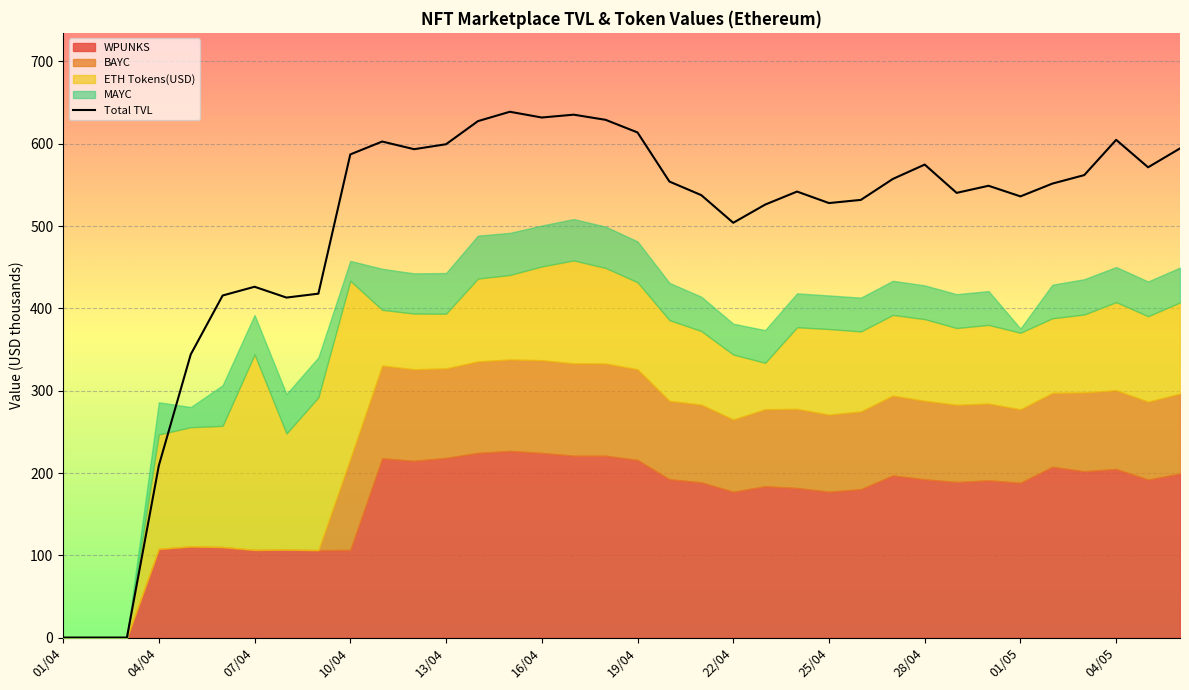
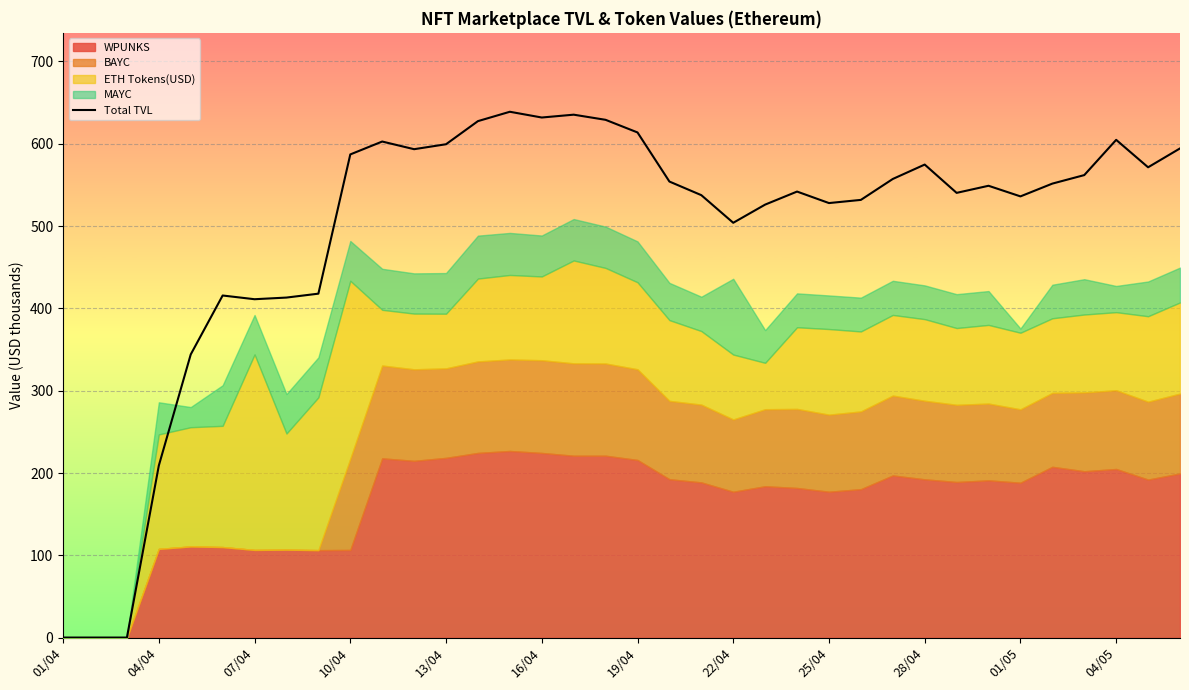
  {
    "Total TVL": {
      "04/04": 210,
-     "07/04": 430,
+     "07/04": 410,
      "10/04": 590,
      "13/04": 600,
      "16/04": 630,
      "19/04": 610,
      "22/04": 500,
      "25/04": 530,
      "28/04": 570,
      "01/05": 540,
      "04/05": 600
    },
    "ETH Tokens(USD)": {
      "04/04": 140,
      "07/04": 240,
      "10/04": 220,
      "13/04": 70,
-     "16/04": 110,
+     "16/04": 100,
      "19/04": 110,
      "22/04": 80,
      "25/04": 100,
      "28/04": 100,
      "01/05": 90,
-     "04/05": 110
+     "04/05": 90
    },
    "MAYC": {
      "04/04": 40,
      "07/04": 50,
-     "10/04": 20,
+     "10/04": 50,
      "13/04": 50,
      "16/04": 50,
      "19/04": 50,
-     "22/04": 40,
+     "22/04": 90,
      "25/04": 40,
      "28/04": 40,
      "01/05": 10,
-     "04/05": 40
+     "04/05": 30
    }
  }
